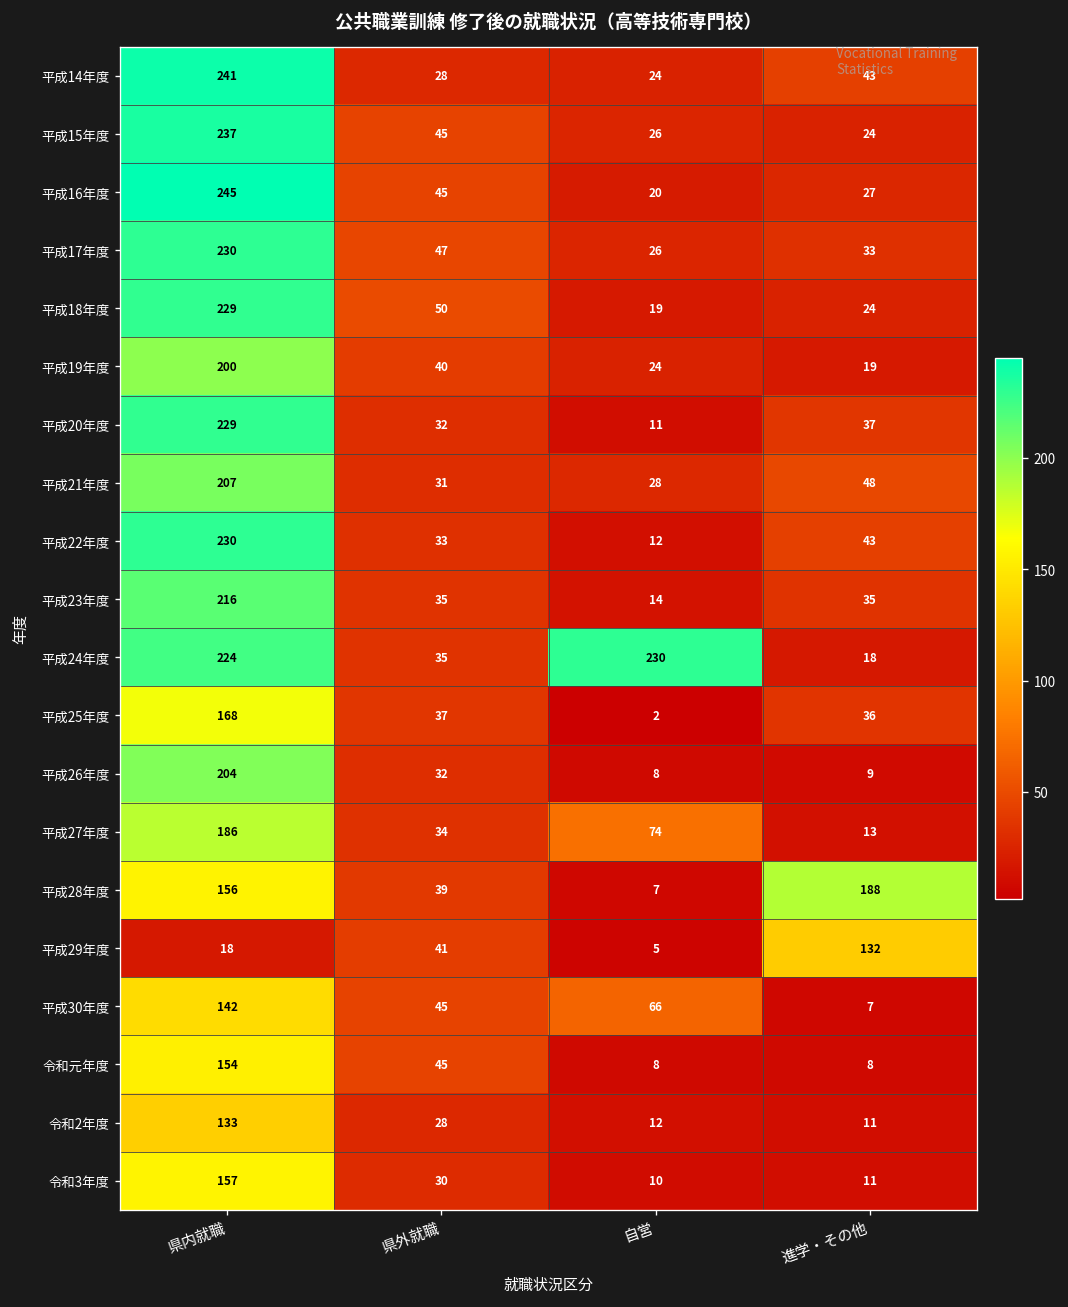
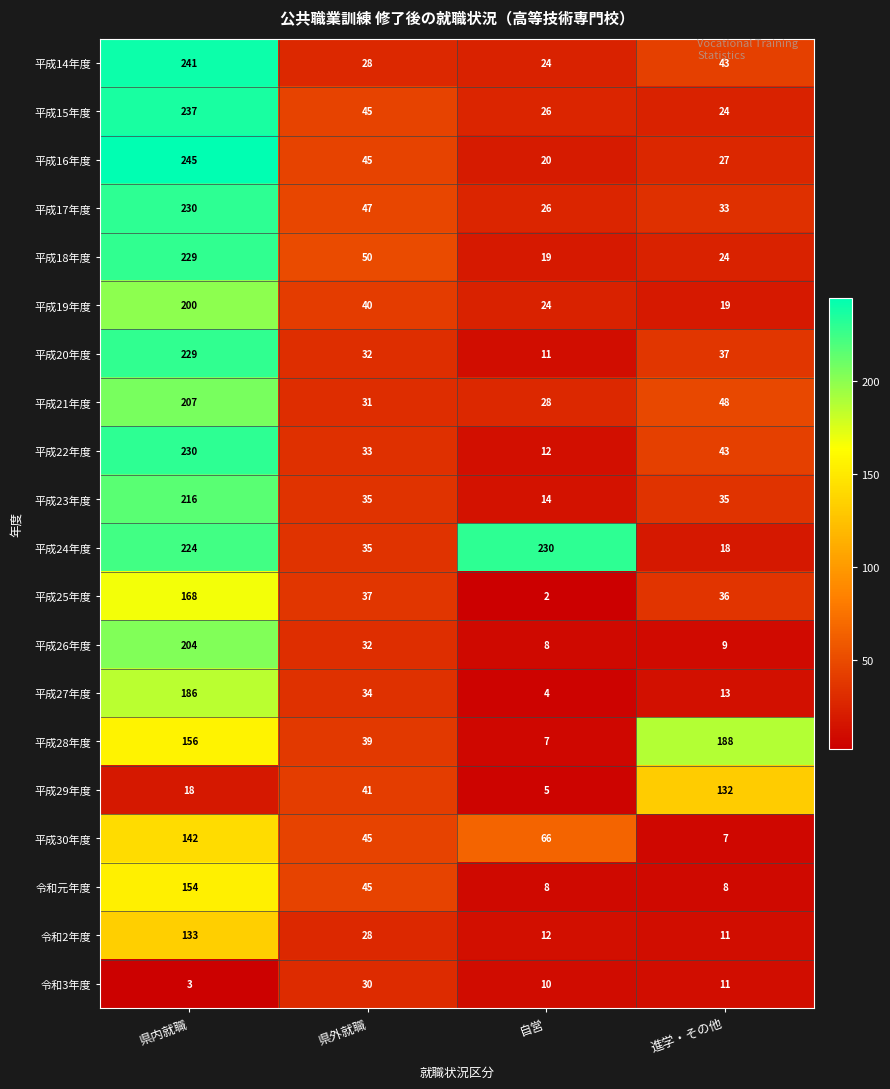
  {
    "平成14年度": {
      "県内就職": 241,
      "県外就職": 28,
      "自営": 24,
      "進学・その他": 43
    },
    "平成15年度": {
      "県内就職": 237,
      "県外就職": 45,
      "自営": 26,
      "進学・その他": 24
    },
    "平成16年度": {
      "県内就職": 245,
      "県外就職": 45,
      "自営": 20,
      "進学・その他": 27
    },
    "平成17年度": {
      "県内就職": 230,
      "県外就職": 47,
      "自営": 26,
      "進学・その他": 33
    },
    "平成18年度": {
      "県内就職": 229,
      "県外就職": 50,
      "自営": 19,
      "進学・その他": 24
    },
    "平成19年度": {
      "県内就職": 200,
      "県外就職": 40,
      "自営": 24,
      "進学・その他": 19
    },
    "平成20年度": {
      "県内就職": 229,
      "県外就職": 32,
      "自営": 11,
      "進学・その他": 37
    },
    "平成21年度": {
      "県内就職": 207,
      "県外就職": 31,
      "自営": 28,
      "進学・その他": 48
    },
    "平成22年度": {
      "県内就職": 230,
      "県外就職": 33,
      "自営": 12,
      "進学・その他": 43
    },
    "平成23年度": {
      "県内就職": 216,
      "県外就職": 35,
      "自営": 14,
      "進学・その他": 35
    },
    "平成24年度": {
      "県内就職": 224,
      "県外就職": 35,
      "自営": 230,
      "進学・その他": 18
    },
    "平成25年度": {
      "県内就職": 168,
      "県外就職": 37,
      "自営": 2,
      "進学・その他": 36
    },
    "平成26年度": {
      "県内就職": 204,
      "県外就職": 32,
      "自営": 8,
      "進学・その他": 9
    },
    "平成27年度": {
      "県内就職": 186,
      "県外就職": 34,
-     "自営": 74,
+     "自営": 4,
      "進学・その他": 13
    },
    "平成28年度": {
      "県内就職": 156,
      "県外就職": 39,
      "自営": 7,
      "進学・その他": 188
    },
    "平成29年度": {
      "県内就職": 18,
      "県外就職": 41,
      "自営": 5,
      "進学・その他": 132
    },
    "平成30年度": {
      "県内就職": 142,
      "県外就職": 45,
      "自営": 66,
      "進学・その他": 7
    },
    "令和元年度": {
      "県内就職": 154,
      "県外就職": 45,
      "自営": 8,
      "進学・その他": 8
    },
    "令和2年度": {
      "県内就職": 133,
      "県外就職": 28,
      "自営": 12,
      "進学・その他": 11
    },
    "令和3年度": {
-     "県内就職": 157,
+     "県内就職": 3,
      "県外就職": 30,
      "自営": 10,
      "進学・その他": 11
    }
  }
